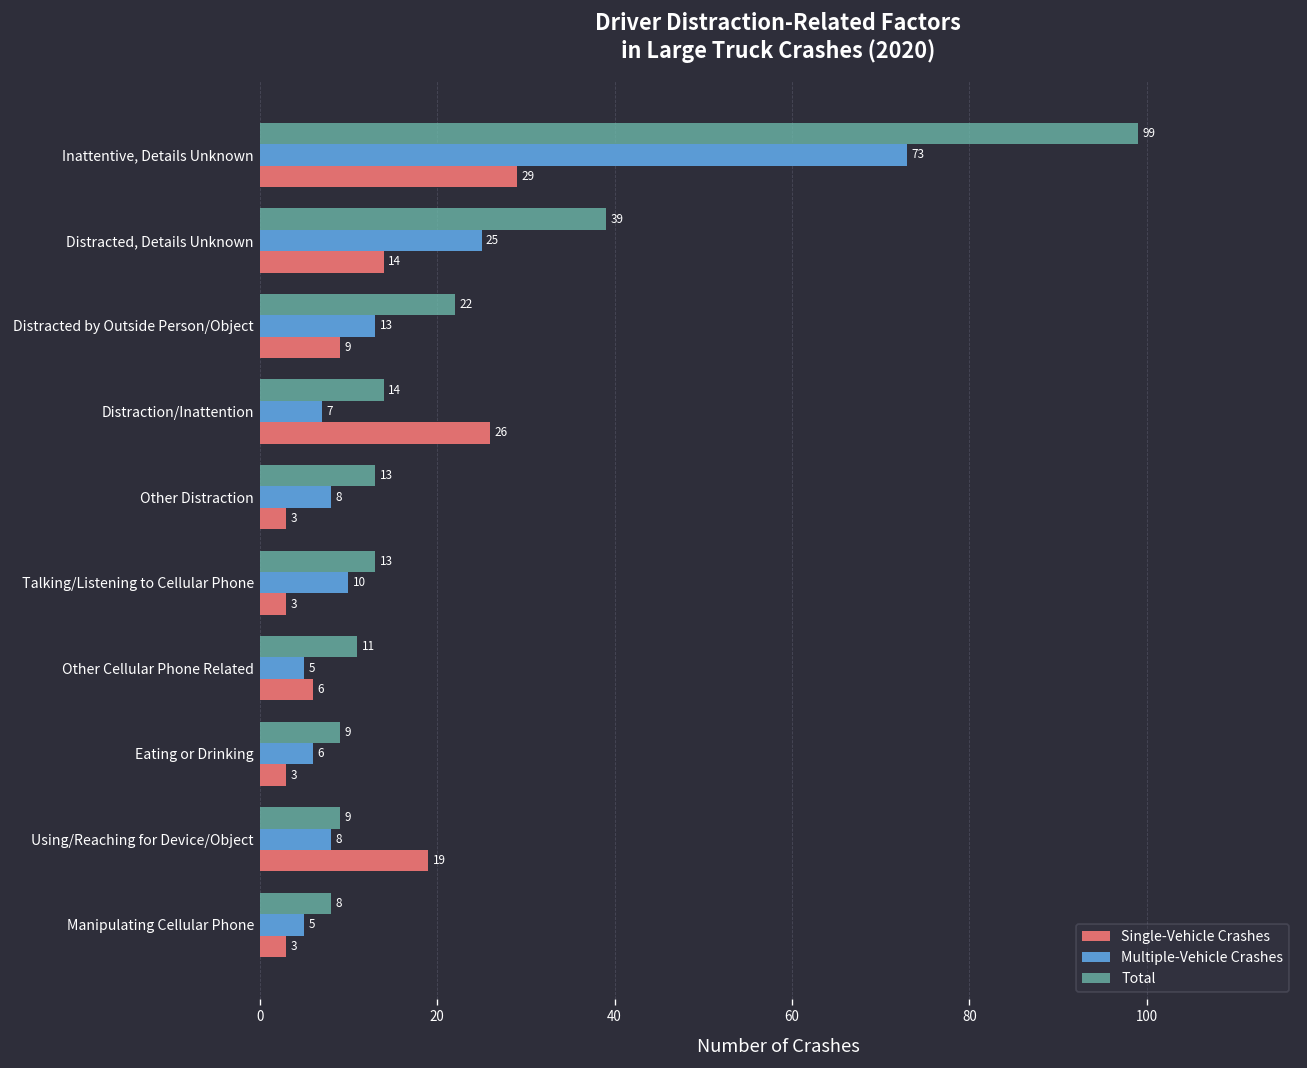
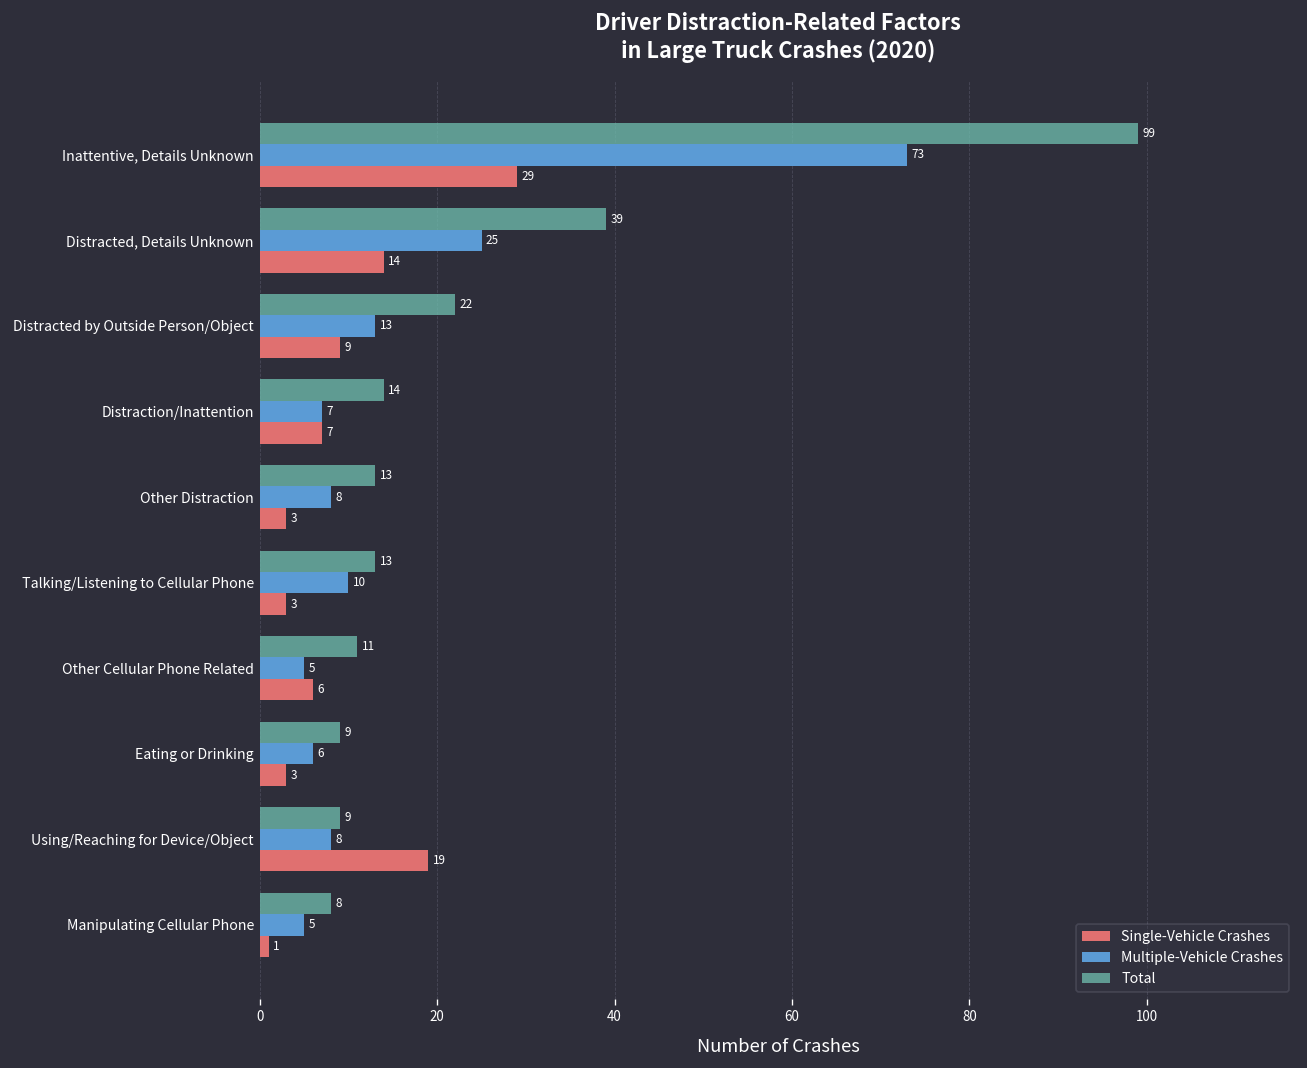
  {
    "Single-Vehicle Crashes": {
      "Inattentive, Details Unknown": 29,
      "Distracted, Details Unknown": 14,
      "Distracted by Outside Person/Object": 9,
-     "Distraction/Inattention": 26,
+     "Distraction/Inattention": 7,
      "Other Distraction": 3,
      "Talking/Listening to Cellular Phone": 3,
      "Other Cellular Phone Related": 6,
      "Eating or Drinking": 3,
      "Using/Reaching for Device/Object": 19,
-     "Manipulating Cellular Phone": 3
+     "Manipulating Cellular Phone": 1
    }
  }
